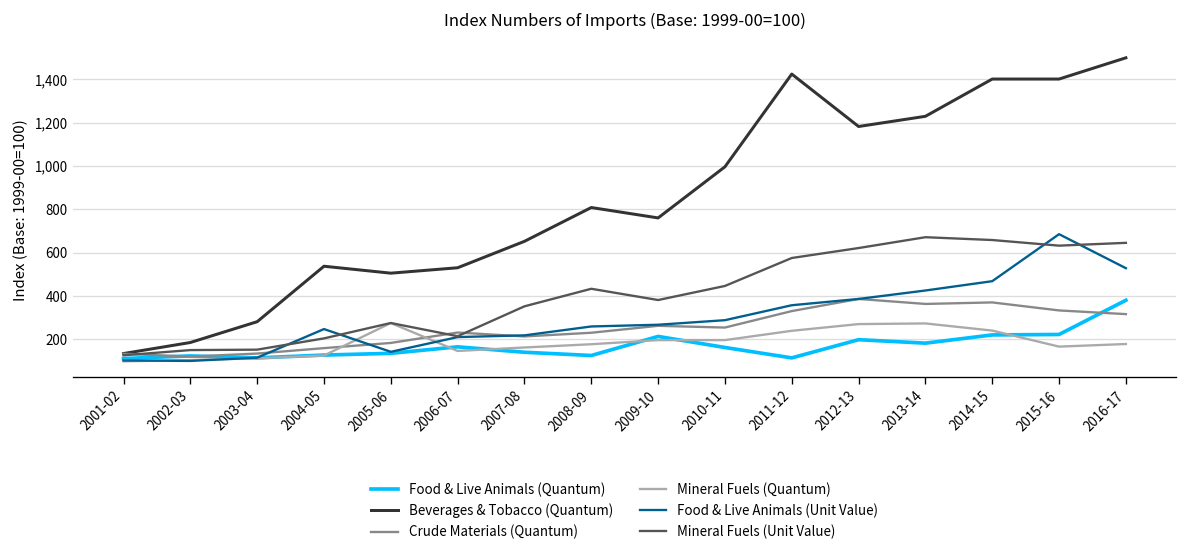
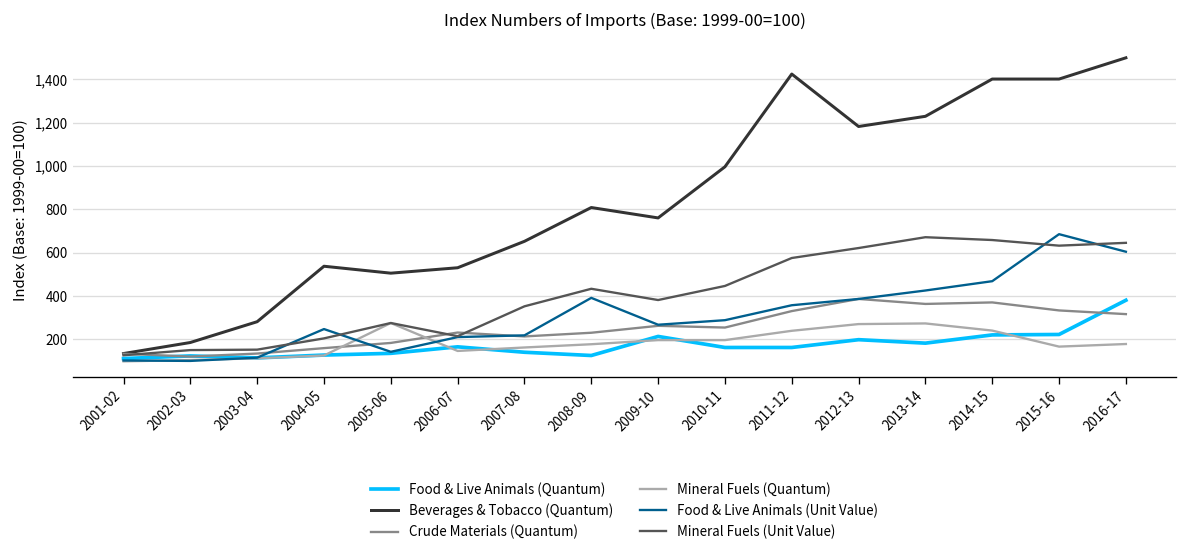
  {
    "Food & Live Animals (Quantum)": {
      "2006-07": 170,
      "2007-08": 140,
      "2008-09": 130,
      "2009-10": 210,
      "2010-11": 160,
-     "2011-12": 110,
+     "2011-12": 160,
      "2012-13": 200,
      "2013-14": 180,
      "2014-15": 220,
      "2015-16": 220,
      "2016-17": 380
    },
    "Food & Live Animals (Unit Value)": {
      "2004-05": 250,
-     "2008-09": 260,
+     "2008-09": 390,
      "2010-11": 290,
      "2011-12": 360,
      "2013-14": 430,
      "2014-15": 470,
      "2015-16": 690,
-     "2016-17": 530
+     "2016-17": 600
    }
  }
